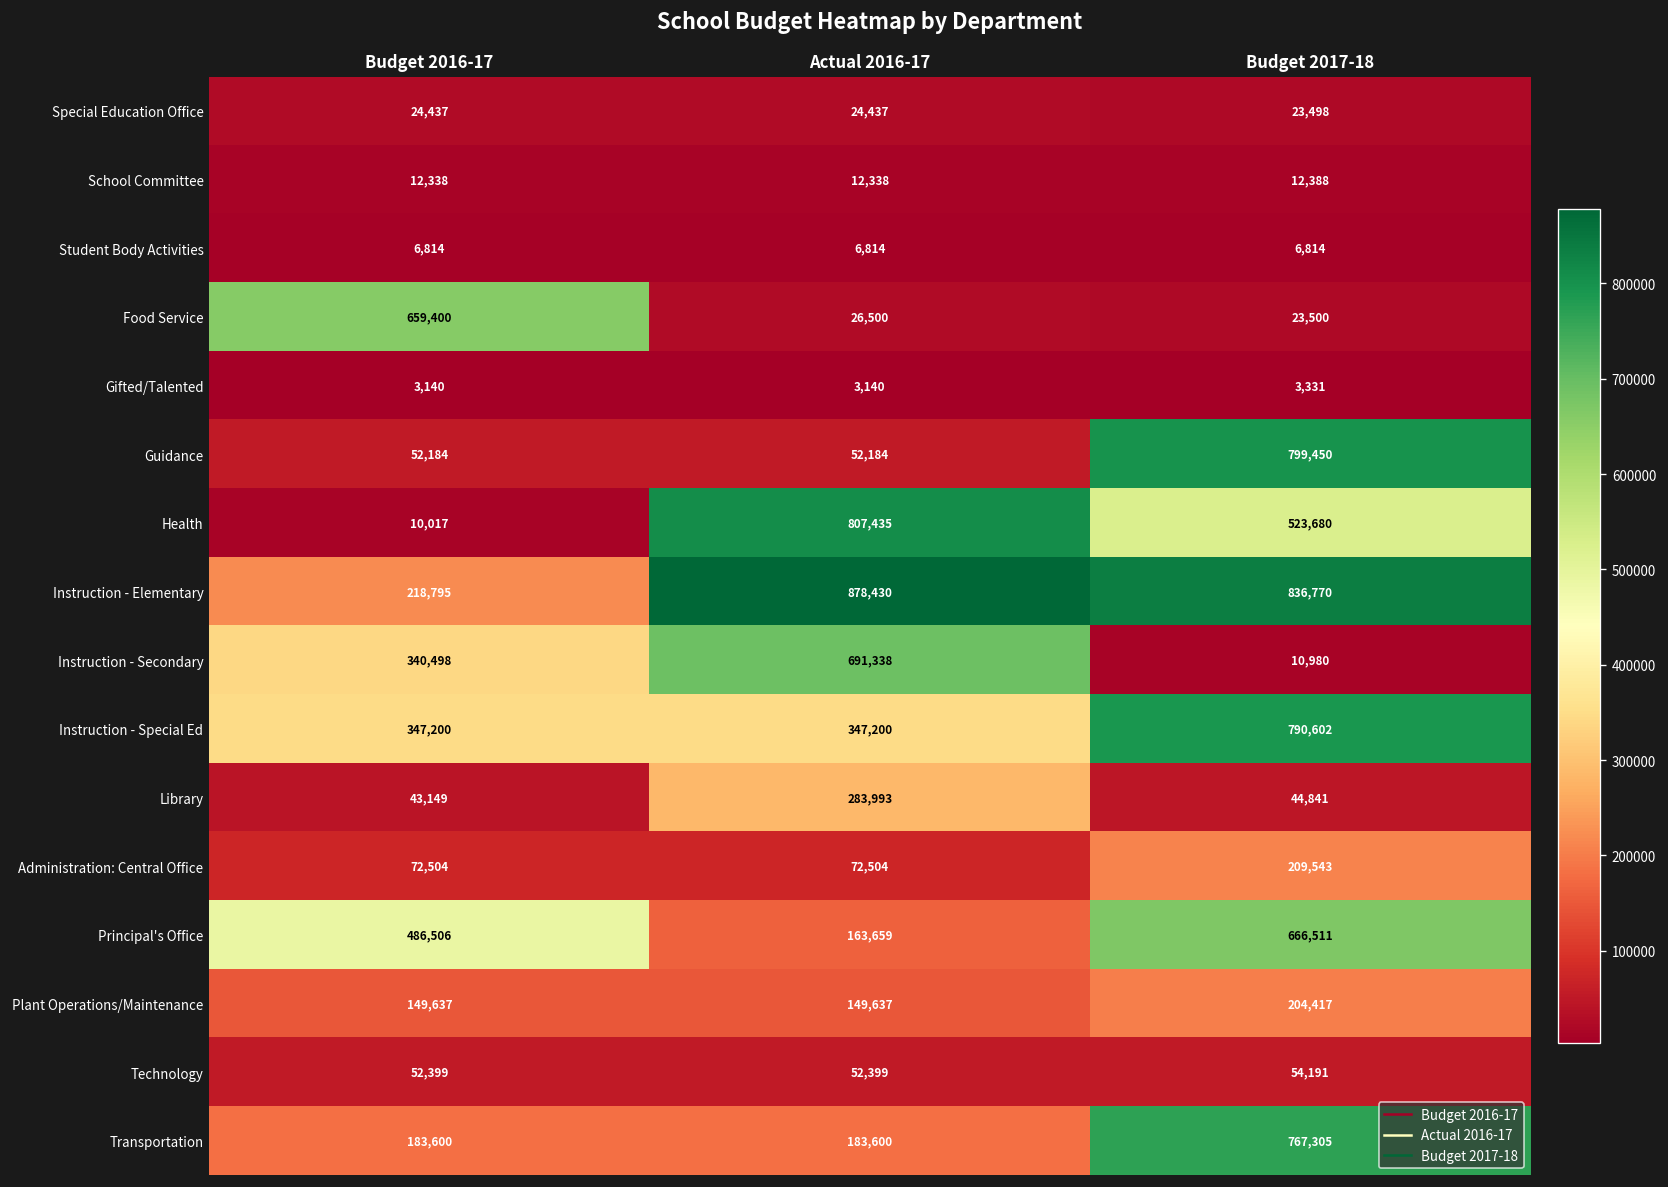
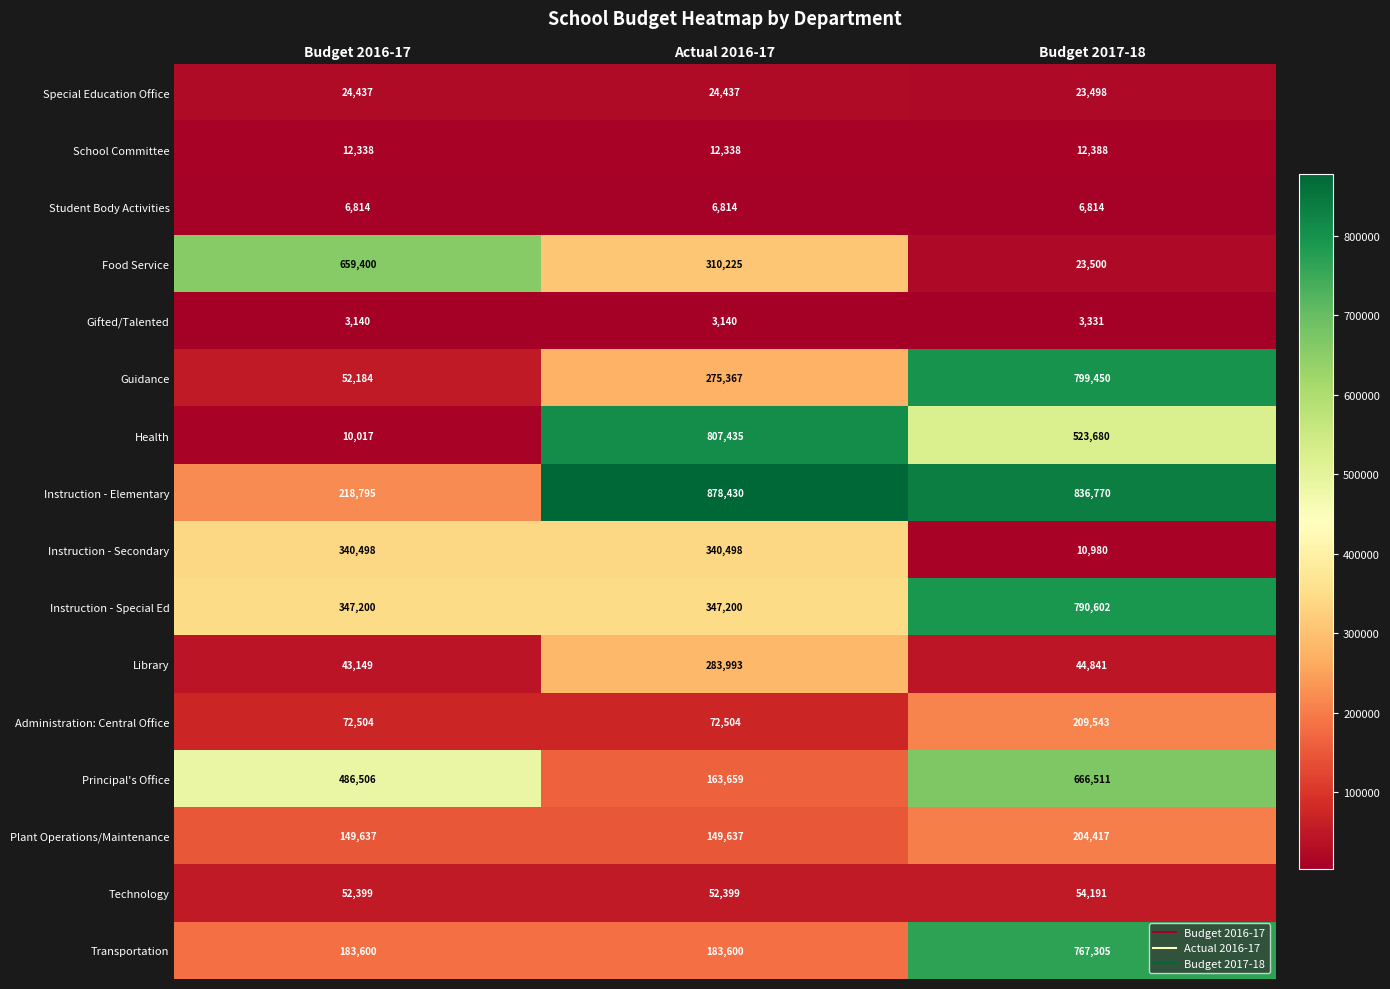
  {
    "Special Education Office": {
      "Budget 2016-17": "24,437",
      "Actual 2016-17": "24,437",
      "Budget 2017-18": "23,498"
    },
    "School Committee": {
      "Budget 2016-17": "12,338",
      "Actual 2016-17": "12,338",
      "Budget 2017-18": "12,388"
    },
    "Student Body Activities": {
      "Budget 2016-17": "6,814",
      "Actual 2016-17": "6,814",
      "Budget 2017-18": "6,814"
    },
    "Food Service": {
      "Budget 2016-17": "659,400",
-     "Actual 2016-17": "26,500",
+     "Actual 2016-17": "310,225",
      "Budget 2017-18": "23,500"
    },
    "Gifted/Talented": {
      "Budget 2016-17": "3,140",
      "Actual 2016-17": "3,140",
      "Budget 2017-18": "3,331"
    },
    "Guidance": {
      "Budget 2016-17": "52,184",
-     "Actual 2016-17": "52,184",
+     "Actual 2016-17": "275,367",
      "Budget 2017-18": "799,450"
    },
    "Health": {
      "Budget 2016-17": "10,017",
      "Actual 2016-17": "807,435",
      "Budget 2017-18": "523,680"
    },
    "Instruction - Elementary": {
      "Budget 2016-17": "218,795",
      "Actual 2016-17": "878,430",
      "Budget 2017-18": "836,770"
    },
    "Instruction - Secondary": {
      "Budget 2016-17": "340,498",
-     "Actual 2016-17": "691,338",
+     "Actual 2016-17": "340,498",
      "Budget 2017-18": "10,980"
    },
    "Instruction - Special Ed": {
      "Budget 2016-17": "347,200",
      "Actual 2016-17": "347,200",
      "Budget 2017-18": "790,602"
    },
    "Library": {
      "Budget 2016-17": "43,149",
      "Actual 2016-17": "283,993",
      "Budget 2017-18": "44,841"
    },
    "Administration: Central Office": {
      "Budget 2016-17": "72,504",
      "Actual 2016-17": "72,504",
      "Budget 2017-18": "209,543"
    },
    "Principal's Office": {
      "Budget 2016-17": "486,506",
      "Actual 2016-17": "163,659",
      "Budget 2017-18": "666,511"
    },
    "Plant Operations/Maintenance": {
      "Budget 2016-17": "149,637",
      "Actual 2016-17": "149,637",
      "Budget 2017-18": "204,417"
    },
    "Technology": {
      "Budget 2016-17": "52,399",
      "Actual 2016-17": "52,399",
      "Budget 2017-18": "54,191"
    },
    "Transportation": {
      "Budget 2016-17": "183,600",
      "Actual 2016-17": "183,600",
      "Budget 2017-18": "767,305"
    }
  }
